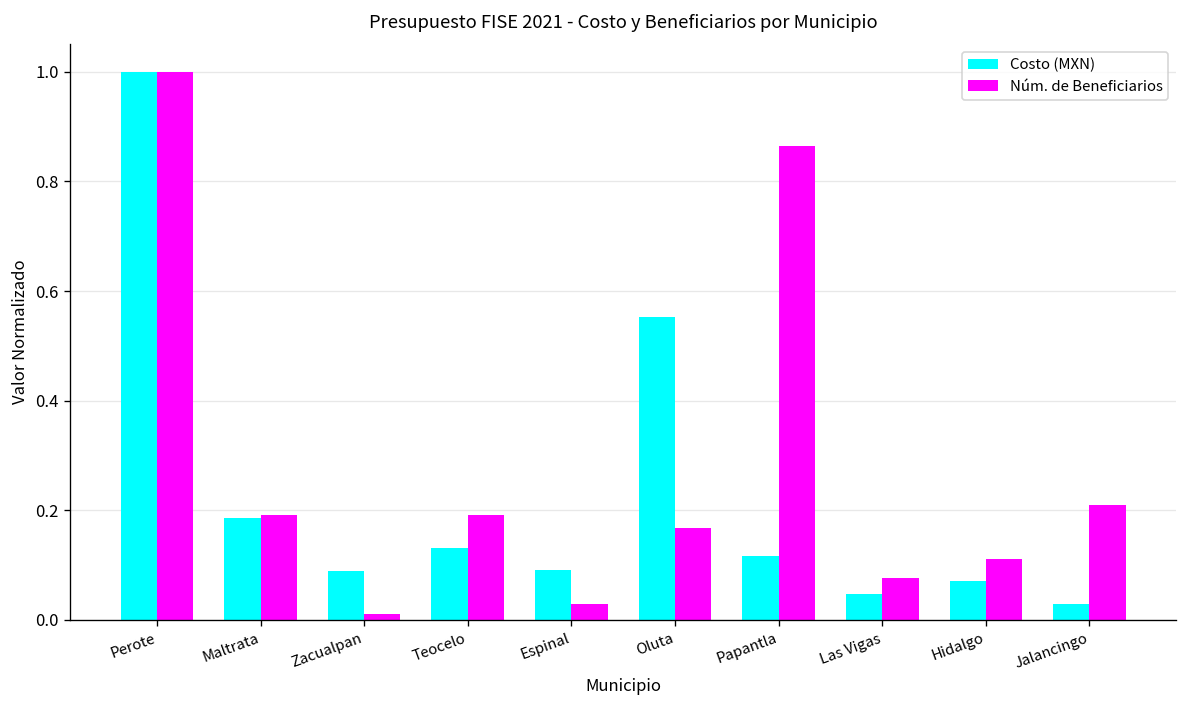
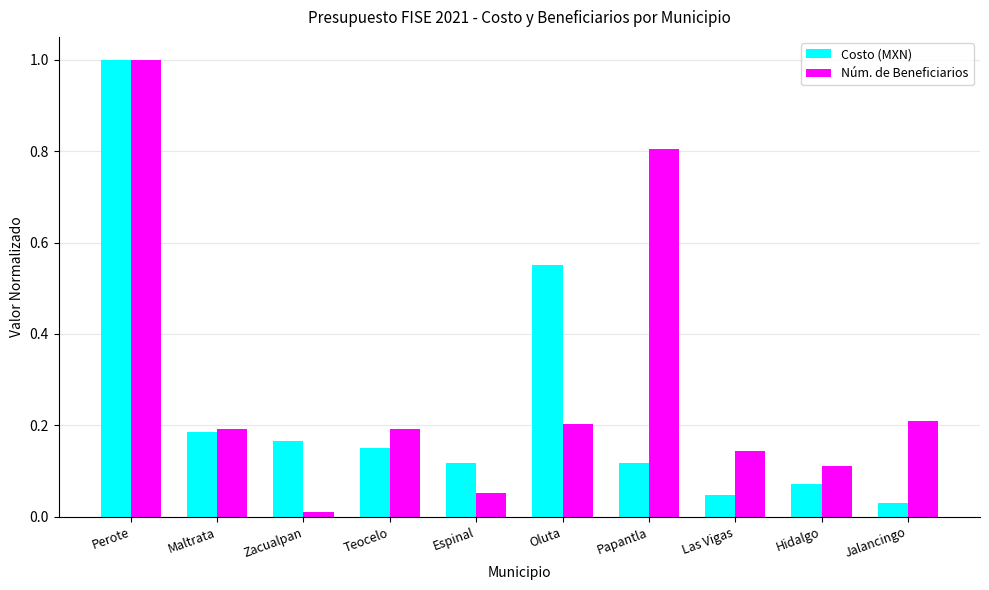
  {
    "Costo (MXN)": {
      "Perote": 1.00,
      "Maltrata": 0.19,
-     "Zacualpan": 0.09,
-     "Teocelo": 0.13,
-     "Espinal": 0.09,
+     "Zacualpan": 0.17,
+     "Teocelo": 0.15,
+     "Espinal": 0.12,
      "Oluta": 0.55,
      "Papantla": 0.12,
      "Las Vigas": 0.05,
      "Hidalgo": 0.07,
      "Jalancingo": 0.03
    },
    "Núm. de Beneficiarios": {
      "Perote": 1.00,
      "Maltrata": 0.19,
      "Zacualpan": 0.01,
      "Teocelo": 0.19,
-     "Espinal": 0.03,
-     "Oluta": 0.17,
-     "Papantla": 0.86,
-     "Las Vigas": 0.08,
+     "Espinal": 0.05,
+     "Oluta": 0.20,
+     "Papantla": 0.80,
+     "Las Vigas": 0.14,
      "Hidalgo": 0.11,
      "Jalancingo": 0.21
    }
  }
